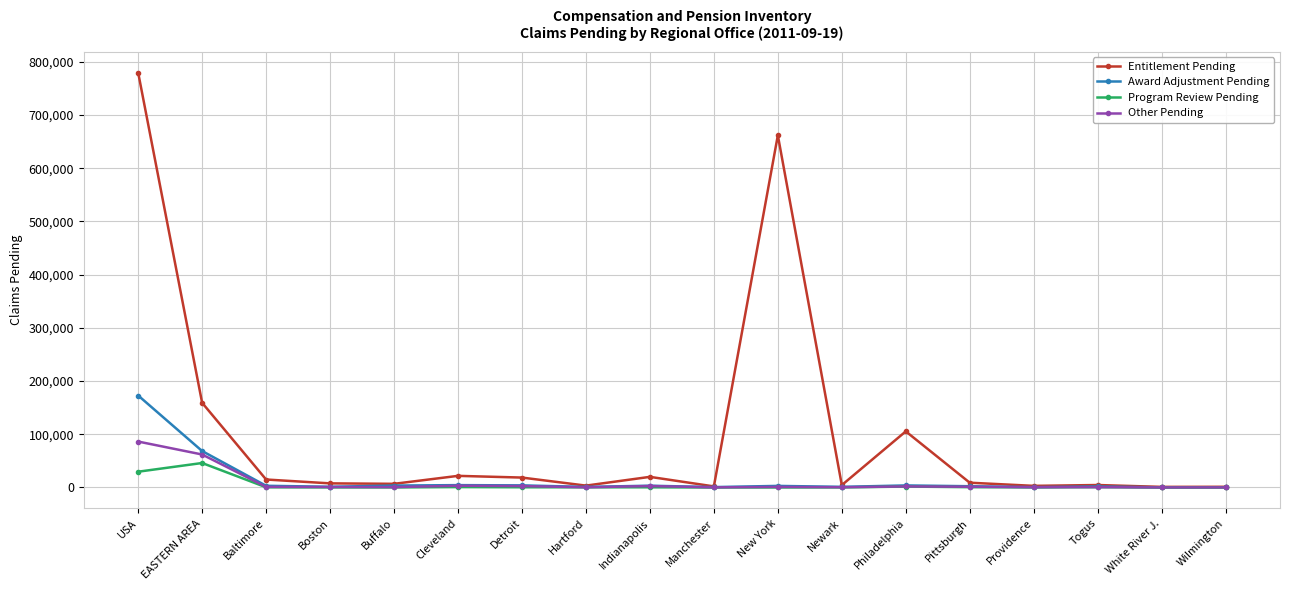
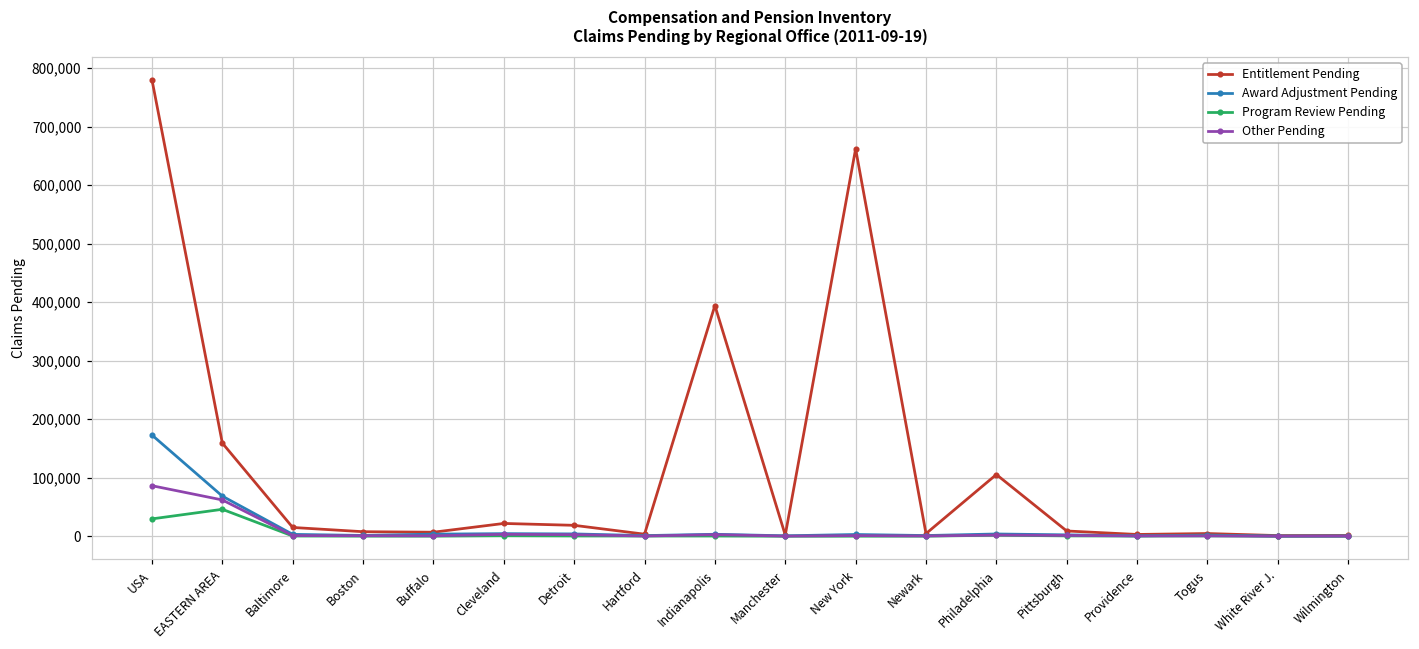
  {
    "Entitlement Pending": {
      "USA": "780,000",
      "EASTERN AREA": "160,000",
      "Baltimore": "20,000",
      "Boston": "10,000",
      "Cleveland": "20,000",
      "Detroit": "20,000",
-     "Indianapolis": "20,000",
+     "Indianapolis": "390,000",
      "New York": "660,000",
      "Philadelphia": "110,000",
      "Pittsburgh": "10,000"
    },
    "Award Adjustment Pending": {
      "USA": "170,000",
      "EASTERN AREA": "70,000"
    },
    "Program Review Pending": {
      "USA": "30,000",
      "EASTERN AREA": "50,000"
    },
    "Other Pending": {
      "USA": "90,000",
      "EASTERN AREA": "60,000"
    }
  }
